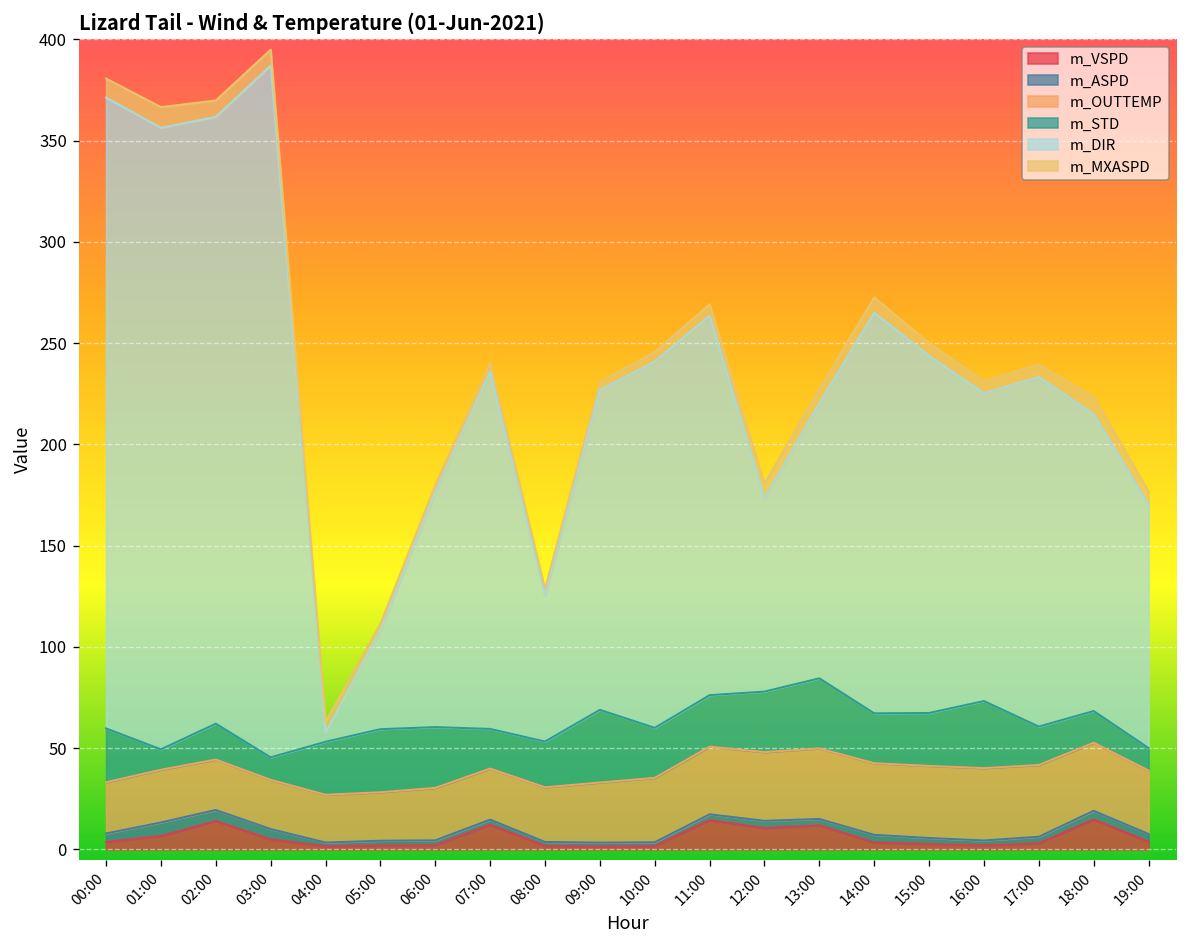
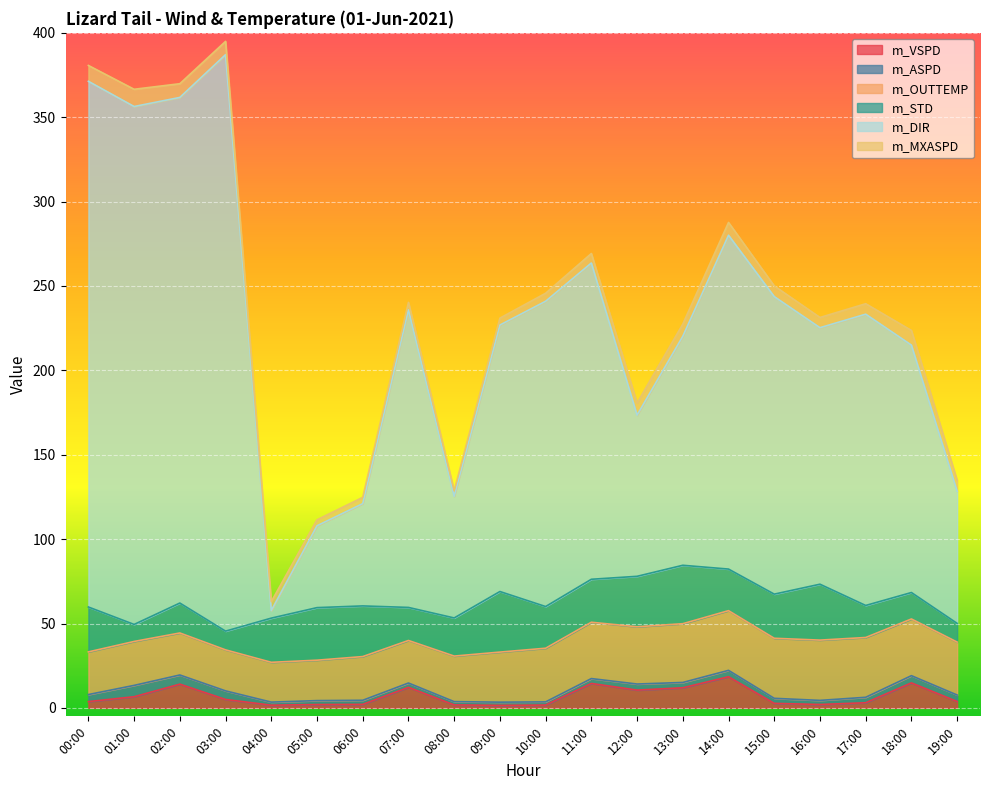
  {
    "m_VSPD": {
      "00:00": 4,
      "01:00": 7,
      "02:00": 14,
      "03:00": 5,
      "04:00": 2,
      "05:00": 2,
      "06:00": 2,
      "07:00": 12,
      "08:00": 2,
      "09:00": 2,
      "10:00": 2,
      "11:00": 14,
      "12:00": 11,
      "13:00": 12,
-     "14:00": 3,
+     "14:00": 18,
      "15:00": 3,
      "16:00": 2,
      "17:00": 3,
      "18:00": 15,
      "19:00": 4
    },
    "m_DIR": {
      "00:00": 312,
      "01:00": 307,
      "02:00": 300,
      "03:00": 342,
      "04:00": 5,
      "05:00": 49,
-     "06:00": 116,
+     "06:00": 61,
      "07:00": 176,
      "08:00": 72,
      "09:00": 158,
      "10:00": 181,
      "11:00": 187,
      "12:00": 96,
      "13:00": 136,
      "14:00": 198,
      "15:00": 176,
      "16:00": 152,
      "17:00": 173,
      "18:00": 147,
-     "19:00": 120
+     "19:00": 78
    }
  }
